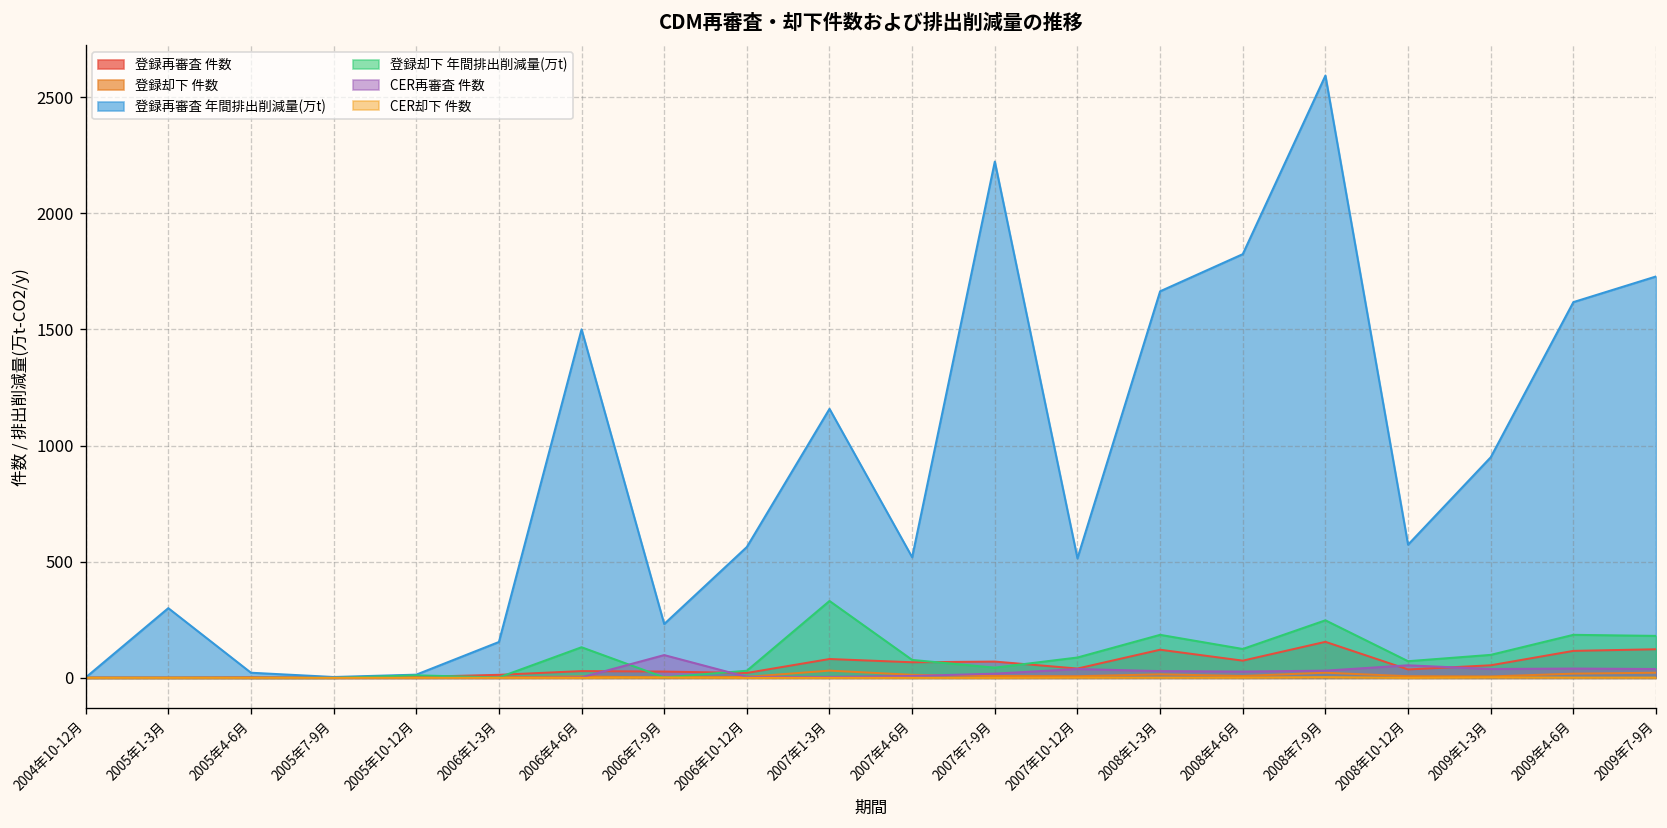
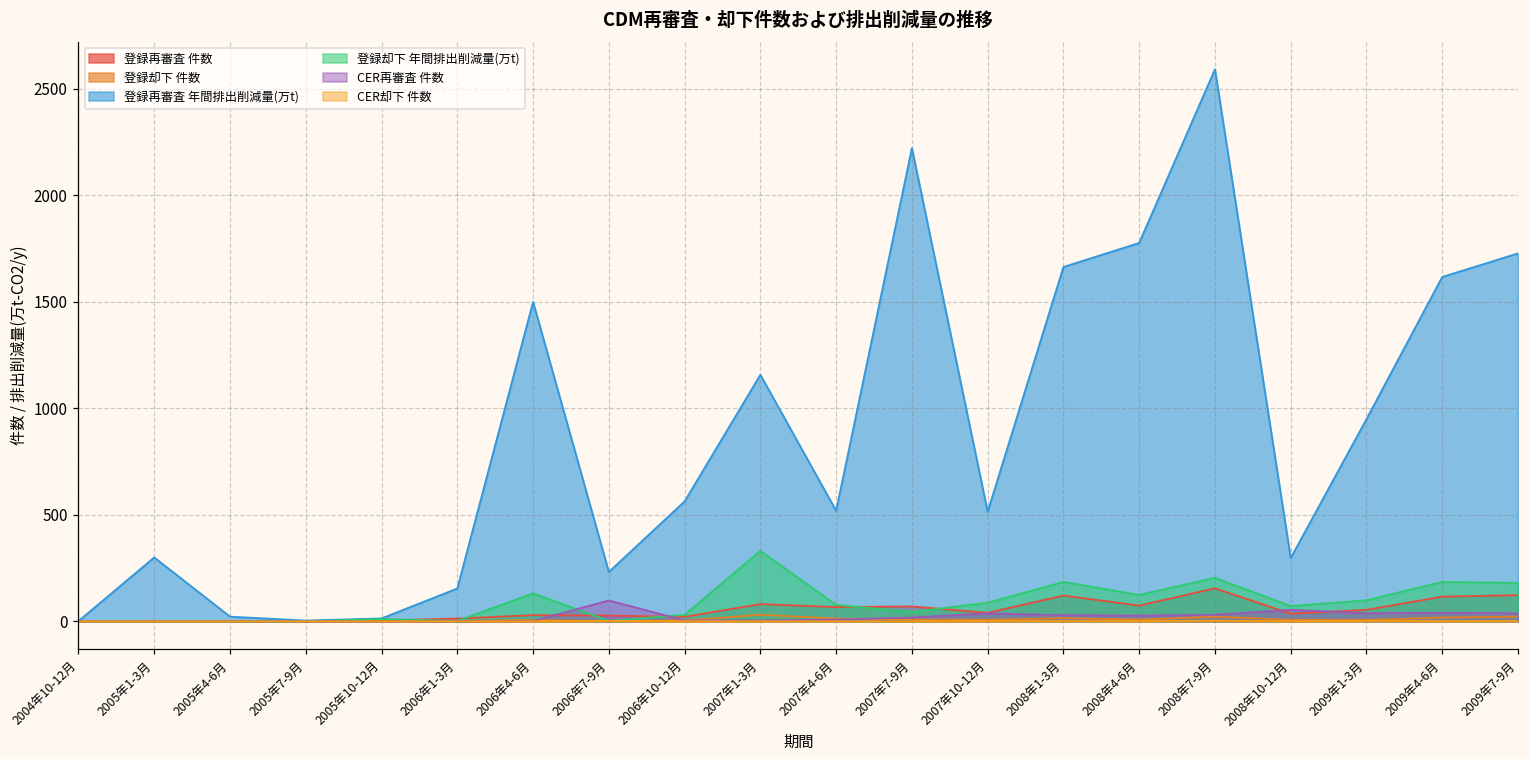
  {
    "登録再審査 年間排出削減量(万t)": {
      "2005年1-3月": 300,
      "2005年4-6月": 20,
      "2006年1-3月": 150,
      "2006年4-6月": 1500,
      "2006年7-9月": 230,
      "2006年10-12月": 560,
      "2007年1-3月": 1160,
      "2007年4-6月": 520,
      "2007年7-9月": 2220,
      "2007年10-12月": 510,
      "2008年1-3月": 1660,
-     "2008年4-6月": 1820,
+     "2008年4-6月": 1780,
      "2008年7-9月": 2590,
-     "2008年10-12月": 570,
+     "2008年10-12月": 300,
      "2009年1-3月": 950,
      "2009年4-6月": 1620,
      "2009年7-9月": 1730
    },
    "登録却下 年間排出削減量(万t)": {
      "2006年4-6月": 130,
      "2007年1-3月": 330,
      "2007年7-9月": 40,
      "2007年10-12月": 90,
      "2008年1-3月": 190,
      "2008年4-6月": 120,
-     "2008年7-9月": 250,
+     "2008年7-9月": 200,
      "2008年10-12月": 70,
      "2009年1-3月": 100,
      "2009年4-6月": 190,
      "2009年7-9月": 180
    },
    "CER再審査 件数": {
      "2006年7-9月": 100,
      "2008年1-3月": 30,
      "2008年4-6月": 30,
      "2008年10-12月": 50,
      "2009年1-3月": 40,
      "2009年4-6月": 40,
      "2009年7-9月": 40
    }
  }
